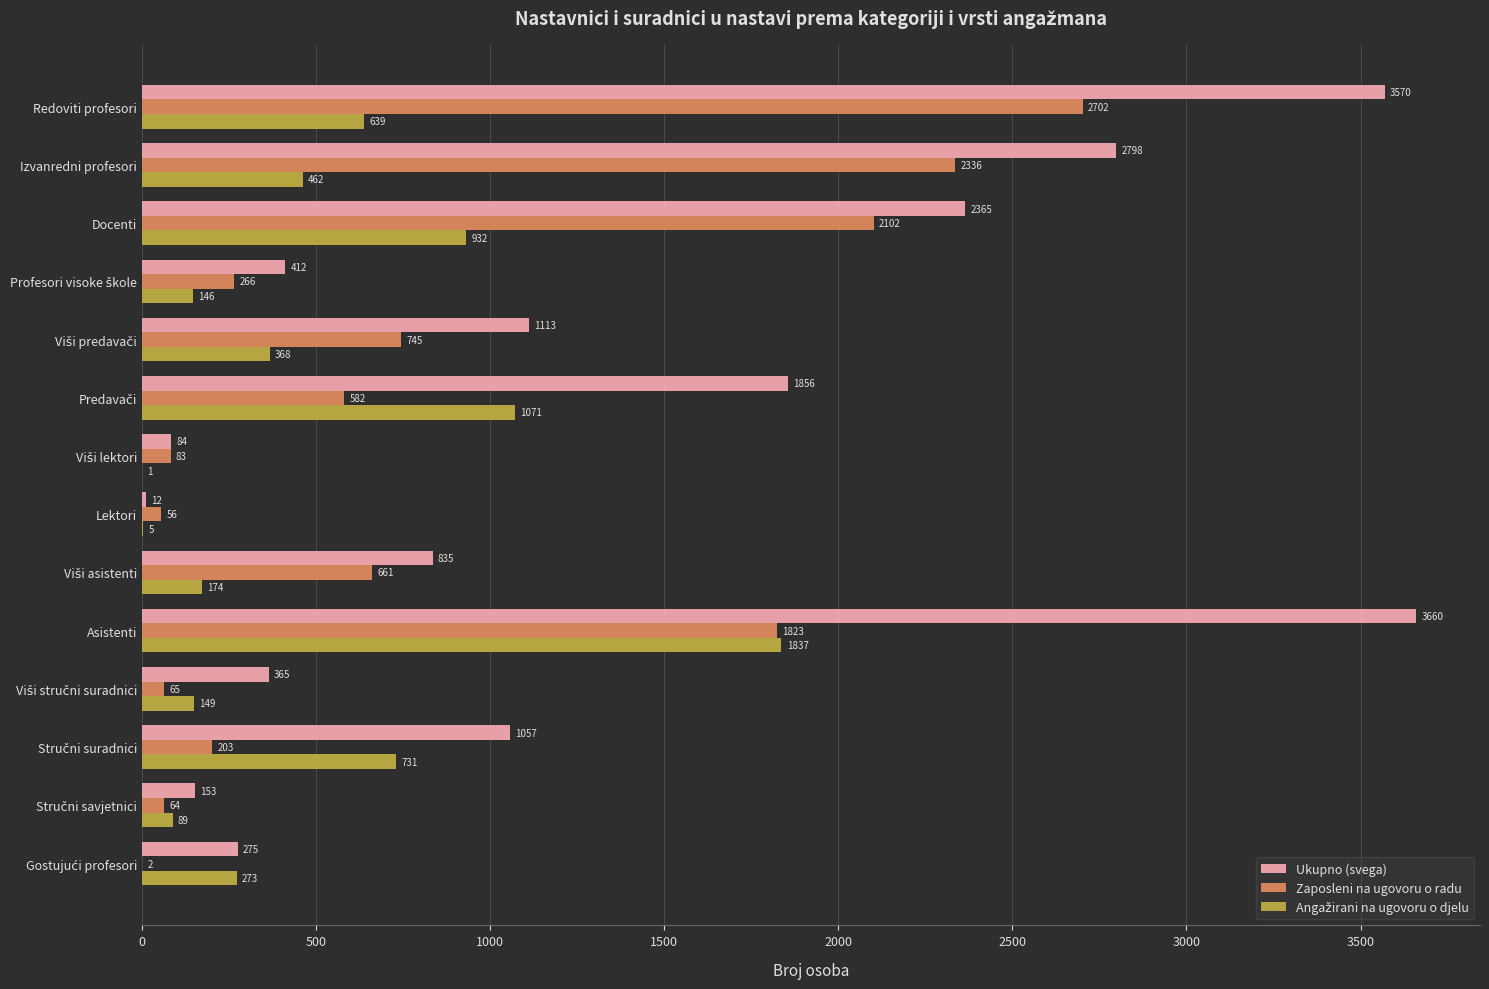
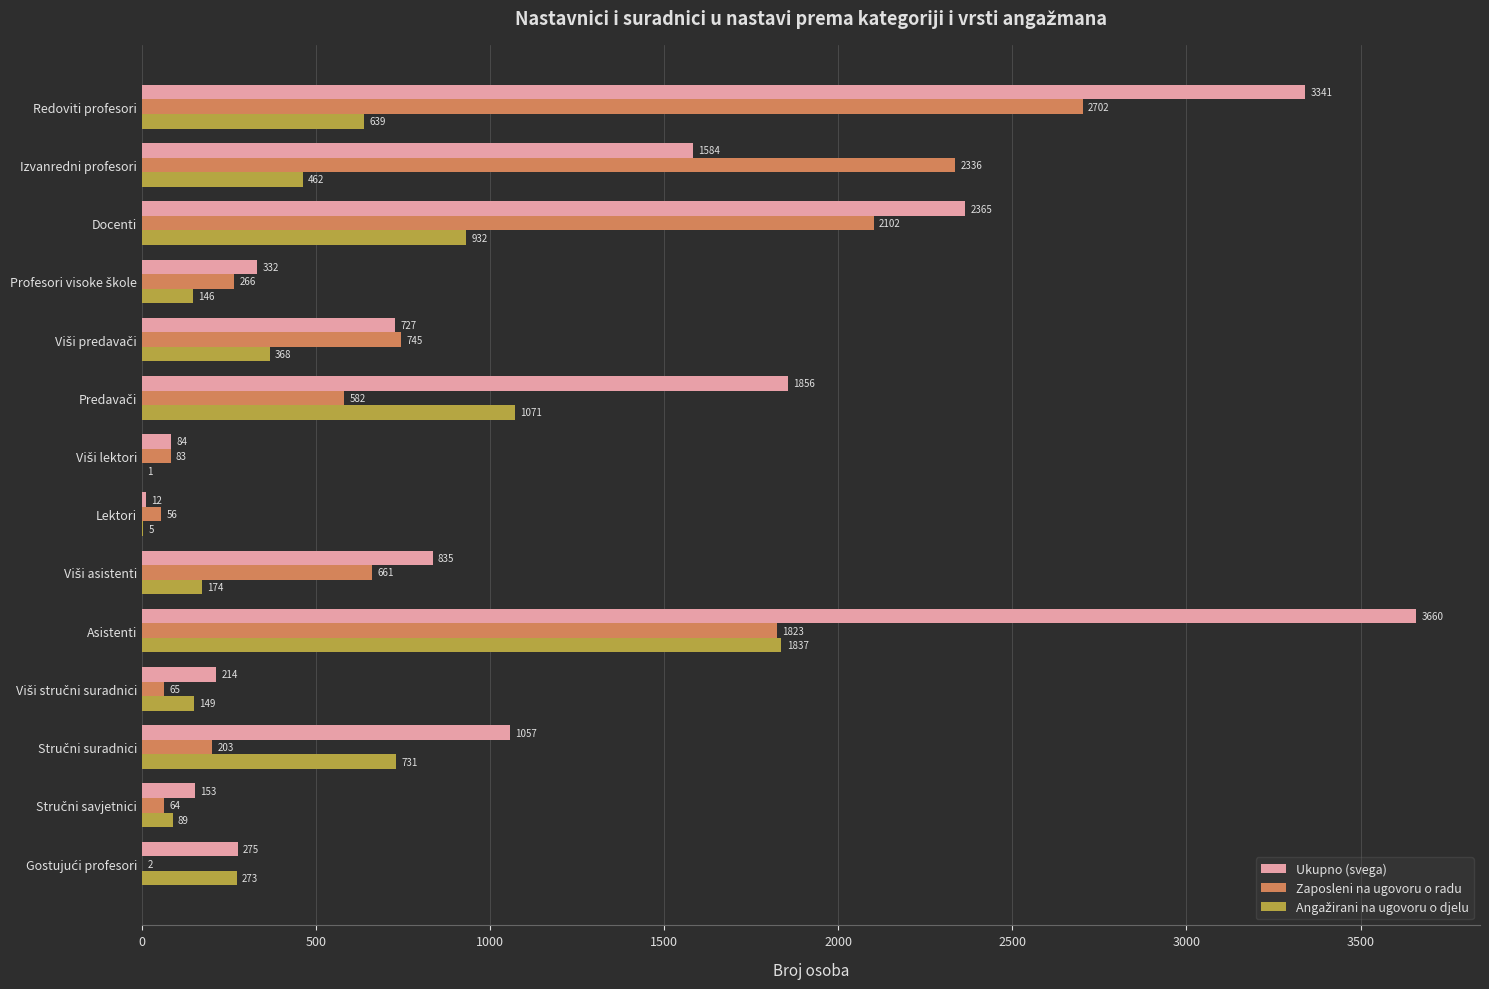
  {
    "Ukupno (svega)": {
-     "Redoviti profesori": 3570,
-     "Izvanredni profesori": 2798,
+     "Redoviti profesori": 3341,
+     "Izvanredni profesori": 1584,
      "Docenti": 2365,
-     "Profesori visoke škole": 412,
-     "Viši predavači": 1113,
+     "Profesori visoke škole": 332,
+     "Viši predavači": 727,
      "Predavači": 1856,
      "Viši lektori": 84,
      "Lektori": 12,
      "Viši asistenti": 835,
      "Asistenti": 3660,
-     "Viši stručni suradnici": 365,
+     "Viši stručni suradnici": 214,
      "Stručni suradnici": 1057,
      "Stručni savjetnici": 153,
      "Gostujući profesori": 275
    }
  }
